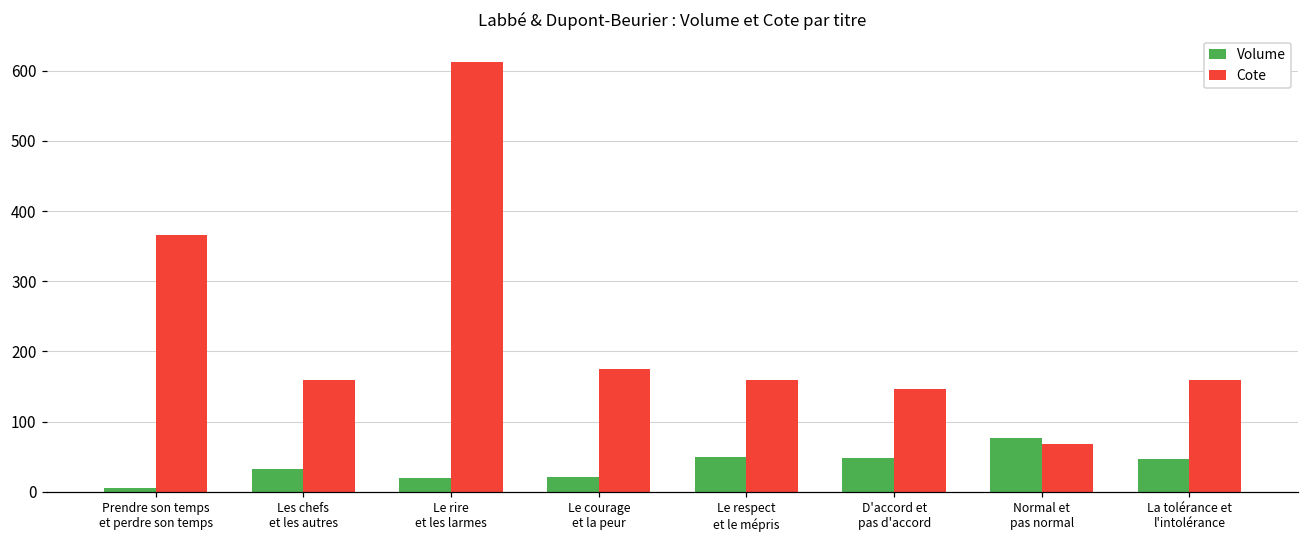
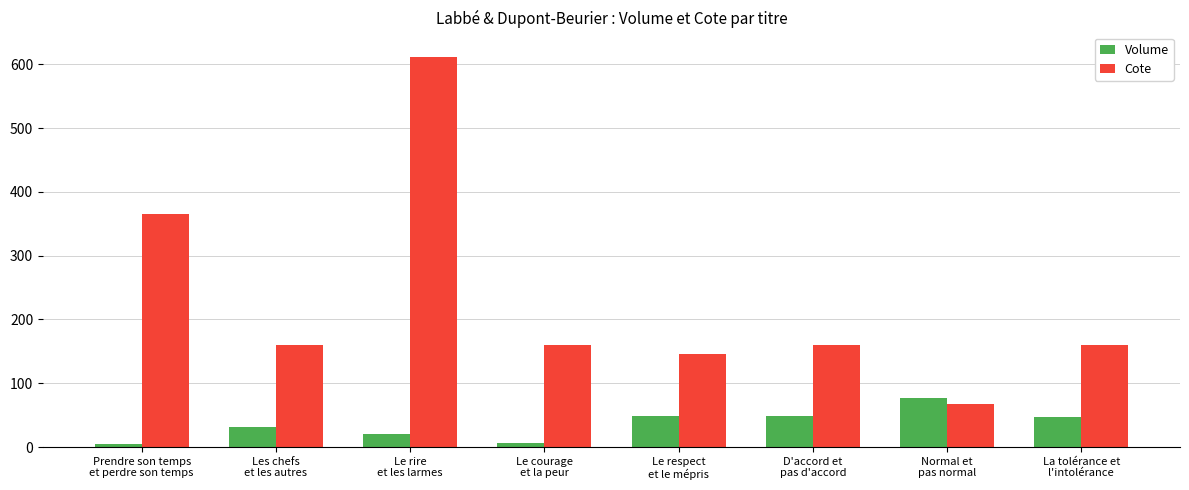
  {
    "Volume": {
      "Prendre son temps et perdre son temps": 10,
      "Les chefs et les autres": 30,
      "Le rire et les larmes": 20,
-     "Le courage et la peur": 20,
+     "Le courage et la peur": 10,
      "Le respect et le mépris": 50,
      "D'accord et pas d'accord": 50,
      "Normal et pas normal": 80,
      "La tolérance et l'intolérance": 50
    },
    "Cote": {
      "Prendre son temps et perdre son temps": 370,
      "Les chefs et les autres": 160,
      "Le rire et les larmes": 610,
-     "Le courage et la peur": 180,
-     "Le respect et le mépris": 160,
-     "D'accord et pas d'accord": 150,
+     "Le courage et la peur": 160,
+     "Le respect et le mépris": 150,
+     "D'accord et pas d'accord": 160,
      "Normal et pas normal": 70,
      "La tolérance et l'intolérance": 160
    }
  }
